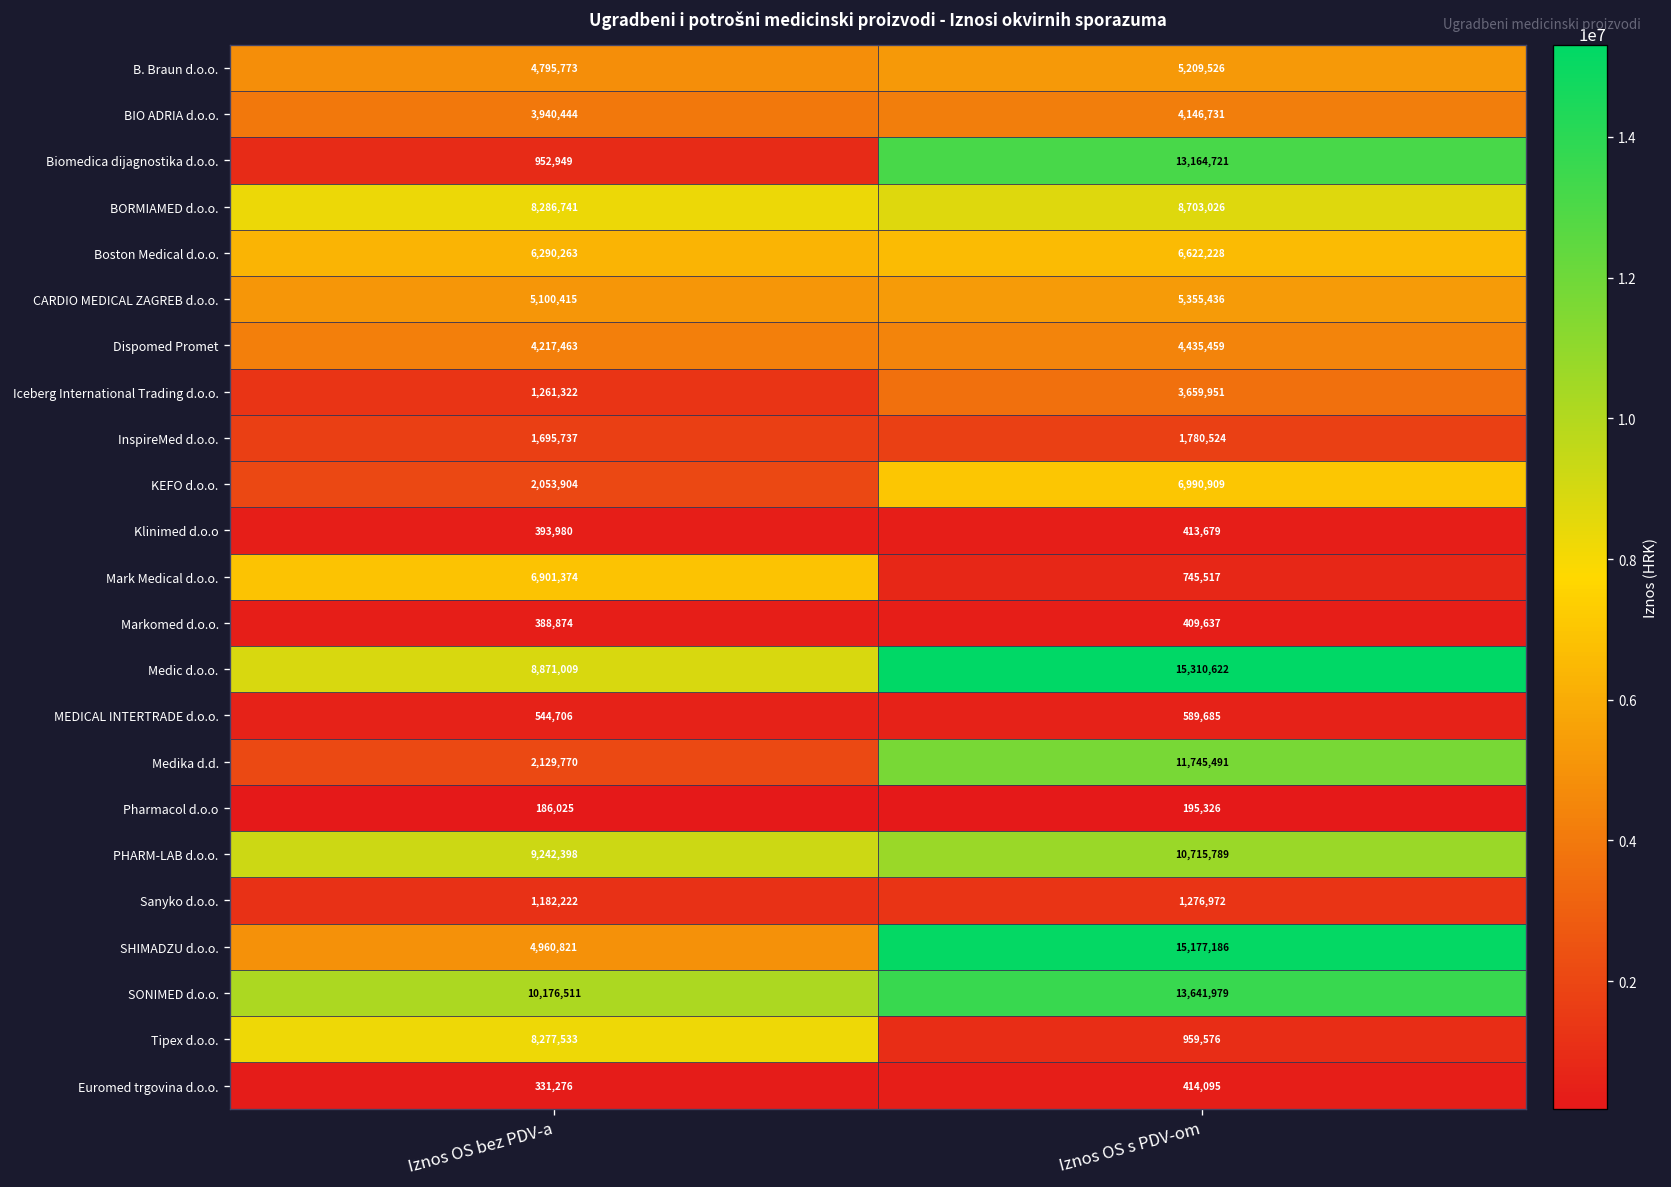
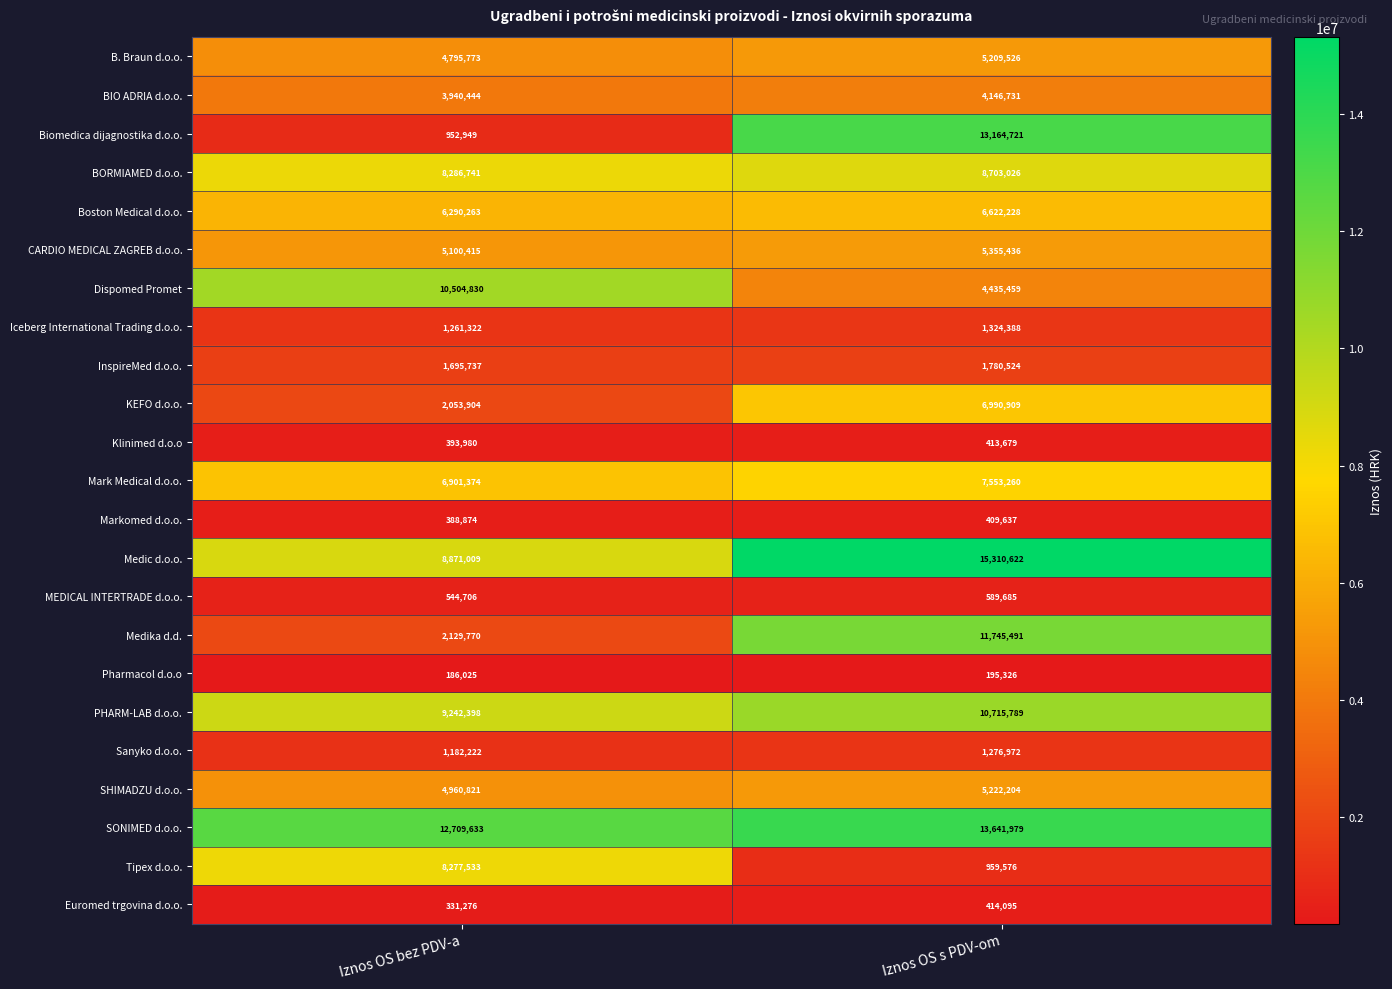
  {
    "B. Braun d.o.o.": {
      "Iznos OS bez PDV-a": "4,795,773",
      "Iznos OS s PDV-om": "5,209,526"
    },
    "BIO ADRIA d.o.o.": {
      "Iznos OS bez PDV-a": "3,940,444",
      "Iznos OS s PDV-om": "4,146,731"
    },
    "Biomedica dijagnostika d.o.o.": {
      "Iznos OS bez PDV-a": "952,949",
      "Iznos OS s PDV-om": "13,164,721"
    },
    "BORMIAMED d.o.o.": {
      "Iznos OS bez PDV-a": "8,286,741",
      "Iznos OS s PDV-om": "8,703,026"
    },
    "Boston Medical d.o.o.": {
      "Iznos OS bez PDV-a": "6,290,263",
      "Iznos OS s PDV-om": "6,622,228"
    },
    "CARDIO MEDICAL ZAGREB d.o.o.": {
      "Iznos OS bez PDV-a": "5,100,415",
      "Iznos OS s PDV-om": "5,355,436"
    },
    "Dispomed Promet": {
-     "Iznos OS bez PDV-a": "4,217,463",
+     "Iznos OS bez PDV-a": "10,504,830",
      "Iznos OS s PDV-om": "4,435,459"
    },
    "Iceberg International Trading d.o.o.": {
      "Iznos OS bez PDV-a": "1,261,322",
-     "Iznos OS s PDV-om": "3,659,951"
+     "Iznos OS s PDV-om": "1,324,388"
    },
    "InspireMed d.o.o.": {
      "Iznos OS bez PDV-a": "1,695,737",
      "Iznos OS s PDV-om": "1,780,524"
    },
    "KEFO d.o.o.": {
      "Iznos OS bez PDV-a": "2,053,904",
      "Iznos OS s PDV-om": "6,990,909"
    },
    "Klinimed d.o.o": {
      "Iznos OS bez PDV-a": "393,980",
      "Iznos OS s PDV-om": "413,679"
    },
    "Mark Medical d.o.o.": {
      "Iznos OS bez PDV-a": "6,901,374",
-     "Iznos OS s PDV-om": "745,517"
+     "Iznos OS s PDV-om": "7,553,260"
    },
    "Markomed d.o.o.": {
      "Iznos OS bez PDV-a": "388,874",
      "Iznos OS s PDV-om": "409,637"
    },
    "Medic d.o.o.": {
      "Iznos OS bez PDV-a": "8,871,009",
      "Iznos OS s PDV-om": "15,310,622"
    },
    "MEDICAL INTERTRADE d.o.o.": {
      "Iznos OS bez PDV-a": "544,706",
      "Iznos OS s PDV-om": "589,685"
    },
    "Medika d.d.": {
      "Iznos OS bez PDV-a": "2,129,770",
      "Iznos OS s PDV-om": "11,745,491"
    },
    "Pharmacol d.o.o": {
      "Iznos OS bez PDV-a": "186,025",
      "Iznos OS s PDV-om": "195,326"
    },
    "PHARM-LAB d.o.o.": {
      "Iznos OS bez PDV-a": "9,242,398",
      "Iznos OS s PDV-om": "10,715,789"
    },
    "Sanyko d.o.o.": {
      "Iznos OS bez PDV-a": "1,182,222",
      "Iznos OS s PDV-om": "1,276,972"
    },
    "SHIMADZU d.o.o.": {
      "Iznos OS bez PDV-a": "4,960,821",
-     "Iznos OS s PDV-om": "15,177,186"
+     "Iznos OS s PDV-om": "5,222,204"
    },
    "SONIMED d.o.o.": {
-     "Iznos OS bez PDV-a": "10,176,511",
+     "Iznos OS bez PDV-a": "12,709,633",
      "Iznos OS s PDV-om": "13,641,979"
    },
    "Tipex d.o.o.": {
      "Iznos OS bez PDV-a": "8,277,533",
      "Iznos OS s PDV-om": "959,576"
    },
    "Euromed trgovina d.o.o.": {
      "Iznos OS bez PDV-a": "331,276",
      "Iznos OS s PDV-om": "414,095"
    }
  }
